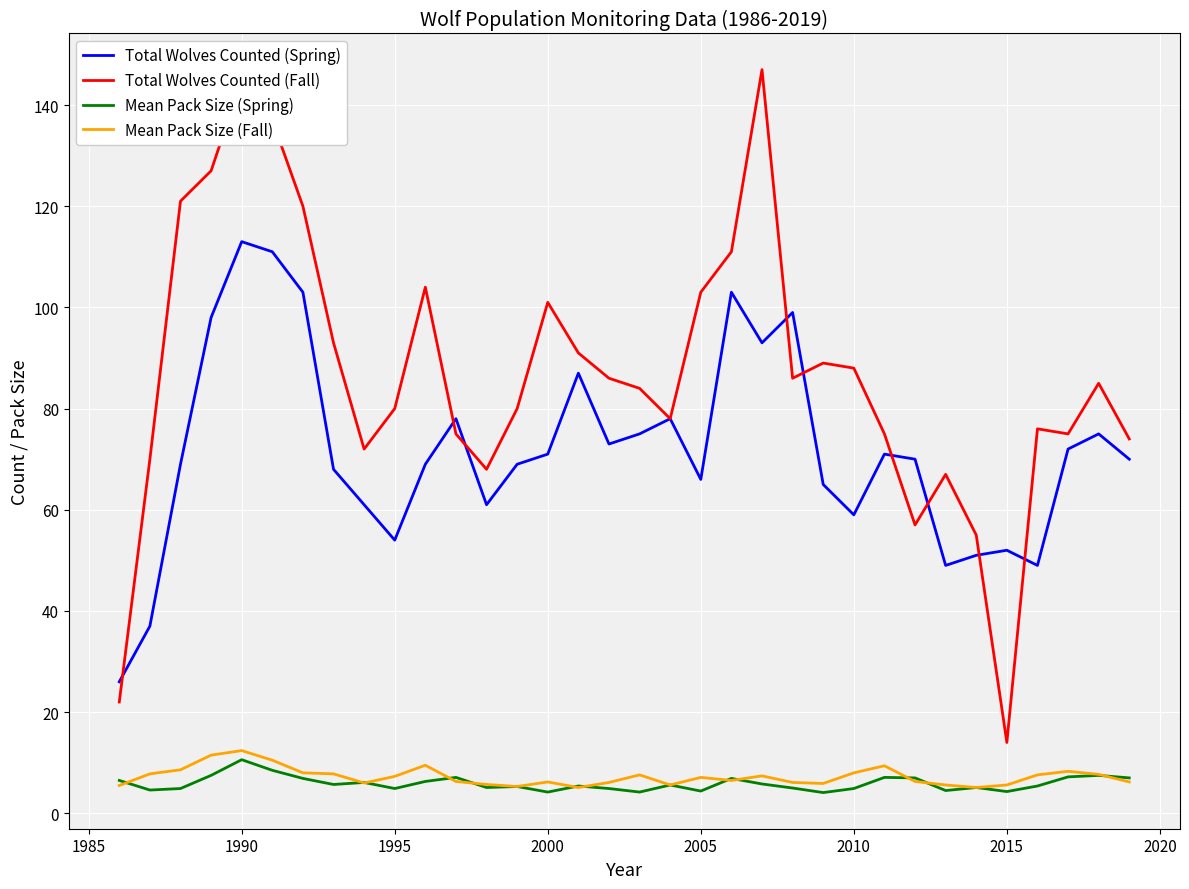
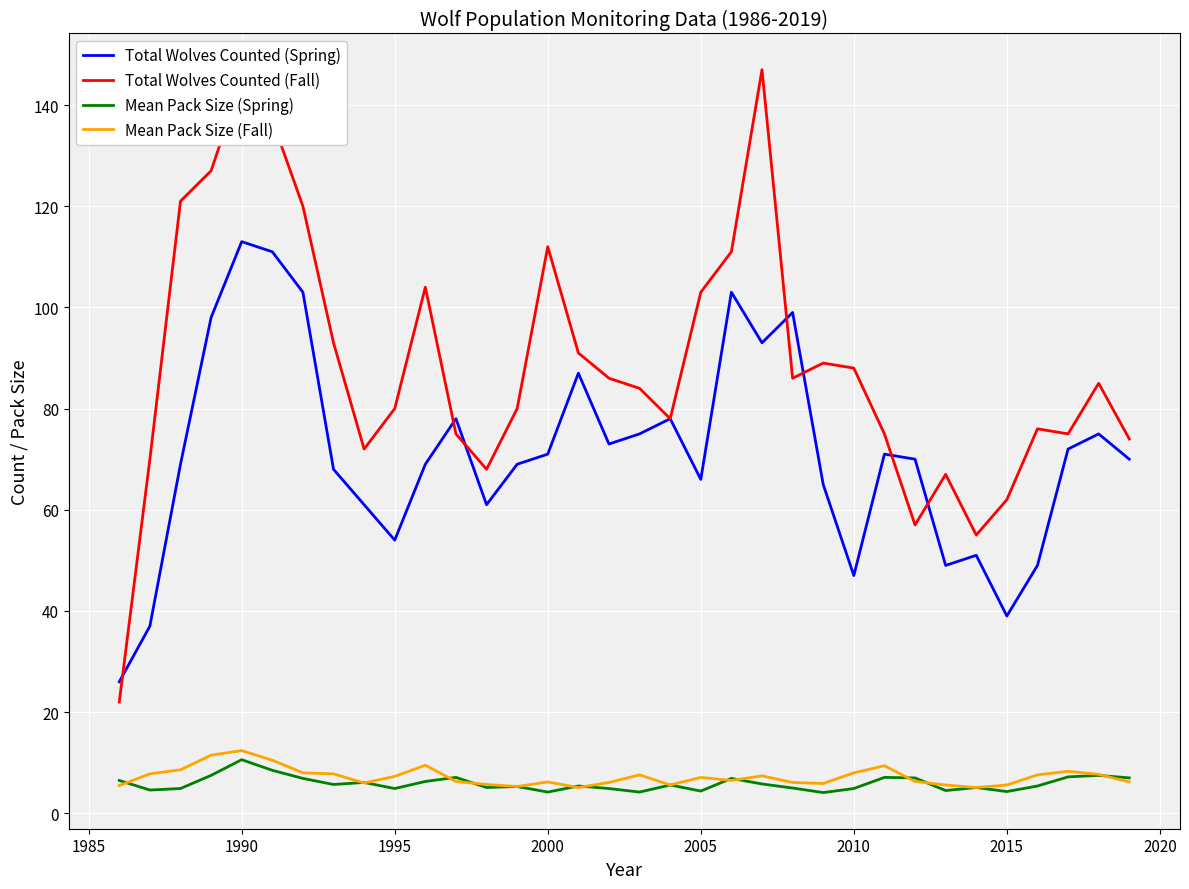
  {
    "Total Wolves Counted (Spring)": {
      "1990": 113,
      "1995": 54,
      "2000": 71,
      "2005": 66,
-     "2010": 59,
-     "2015": 52
+     "2010": 47,
+     "2015": 39
    },
    "Total Wolves Counted (Fall)": {
      "1995": 80,
-     "2000": 101,
+     "2000": 112,
      "2005": 103,
      "2010": 88,
-     "2015": 14
+     "2015": 62
    },
    "Mean Pack Size (Spring)": {
      "1990": 11,
      "1995": 5,
      "2000": 4,
      "2005": 4,
      "2010": 5,
      "2015": 4
    },
    "Mean Pack Size (Fall)": {
      "1990": 12,
      "1995": 7,
      "2000": 6,
      "2005": 7,
      "2010": 8,
      "2015": 6
    }
  }
